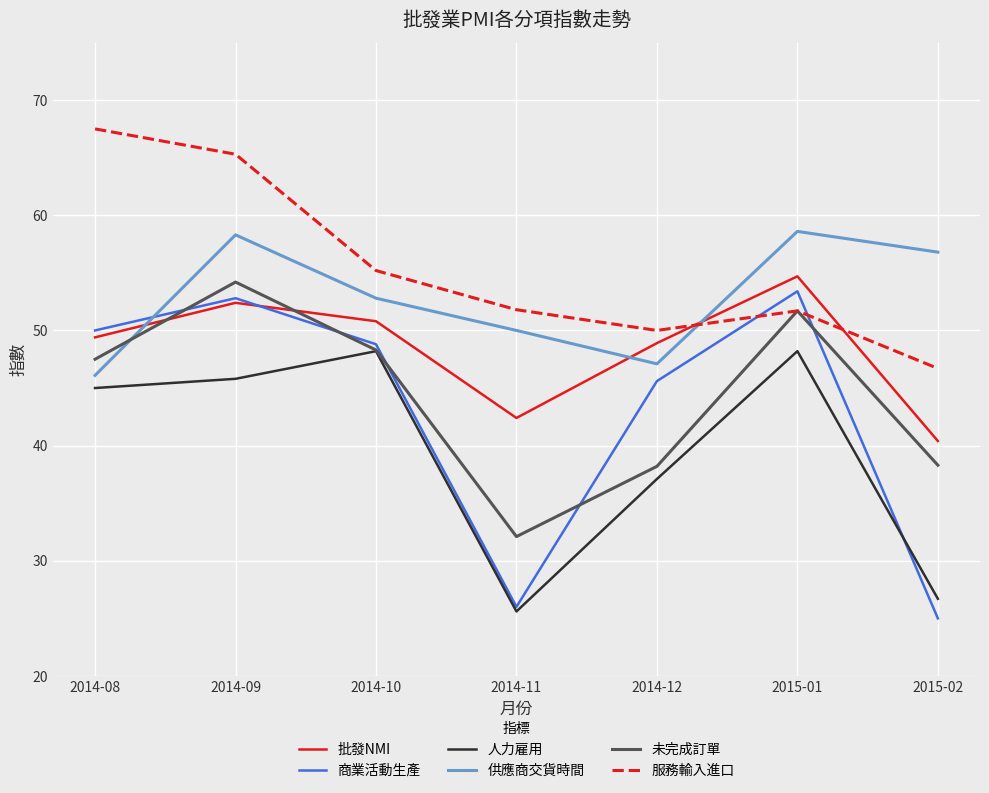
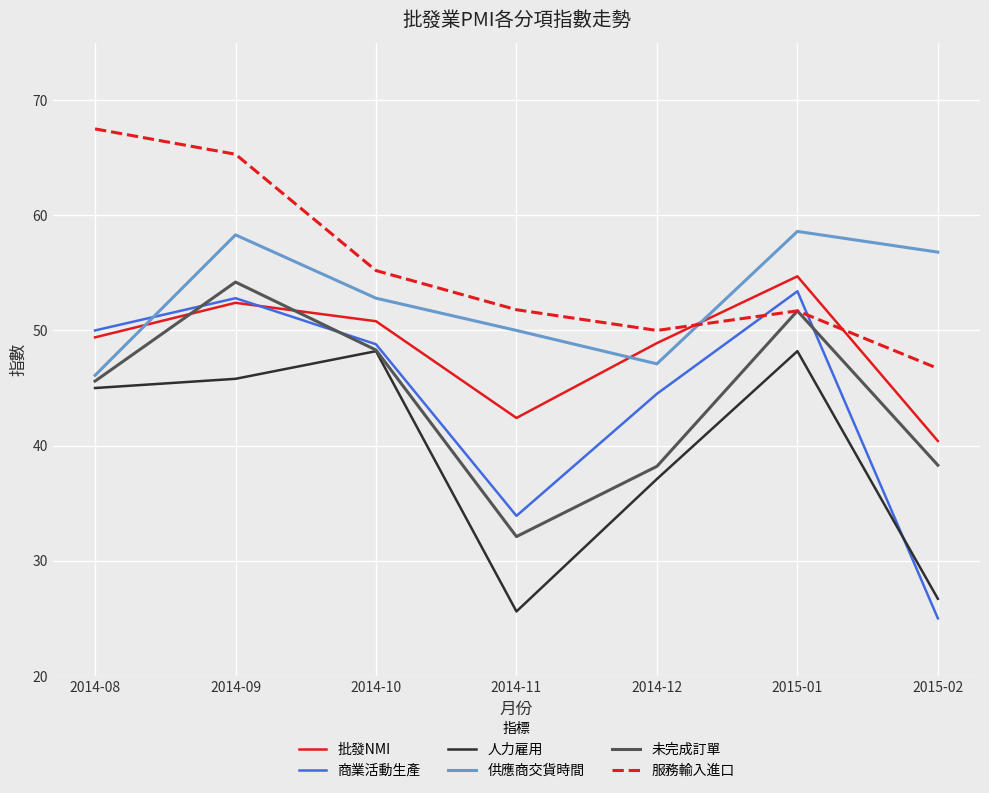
  {
    "商業活動生產": {
      "2014-08": 50.0,
      "2014-09": 52.8,
      "2014-10": 48.8,
-     "2014-11": 26.0,
-     "2014-12": 45.6,
+     "2014-11": 33.9,
+     "2014-12": 44.5,
      "2015-01": 53.4,
      "2015-02": 25.0
    },
    "人力雇用": {
      "2014-08": 45.0,
      "2014-09": 45.8,
      "2014-11": 25.6,
      "2014-12": 37.1,
      "2015-01": 48.2,
      "2015-02": 26.7
    },
    "供應商交貨時間": {
      "2014-08": 46.1,
      "2014-09": 58.3,
      "2014-10": 52.8,
      "2014-11": 50.0,
      "2014-12": 47.1,
      "2015-01": 58.6,
      "2015-02": 56.8
    },
    "未完成訂單": {
-     "2014-08": 47.5,
+     "2014-08": 45.6,
      "2014-09": 54.2,
      "2014-11": 32.1,
      "2014-12": 38.2,
      "2015-02": 38.3
    }
  }
